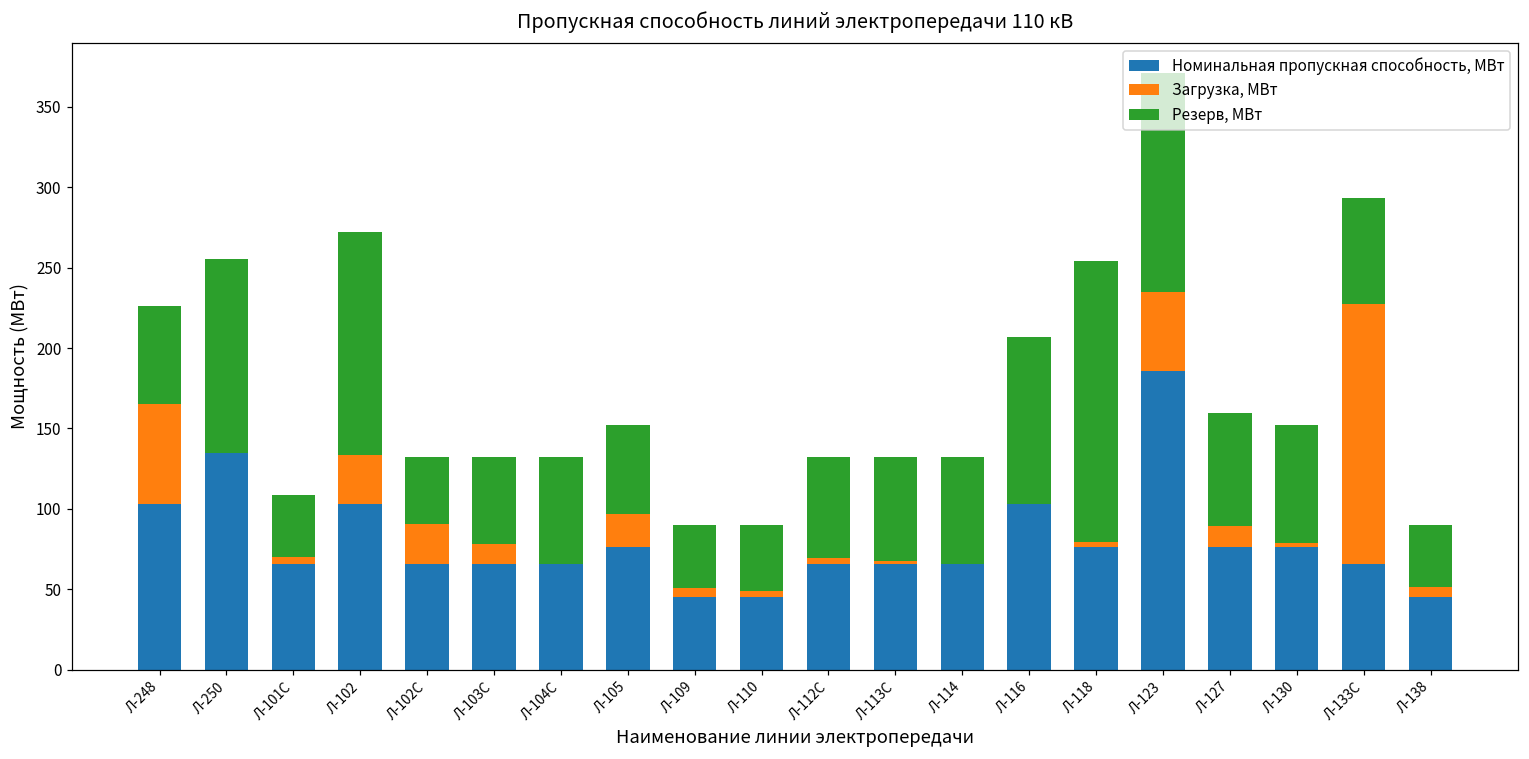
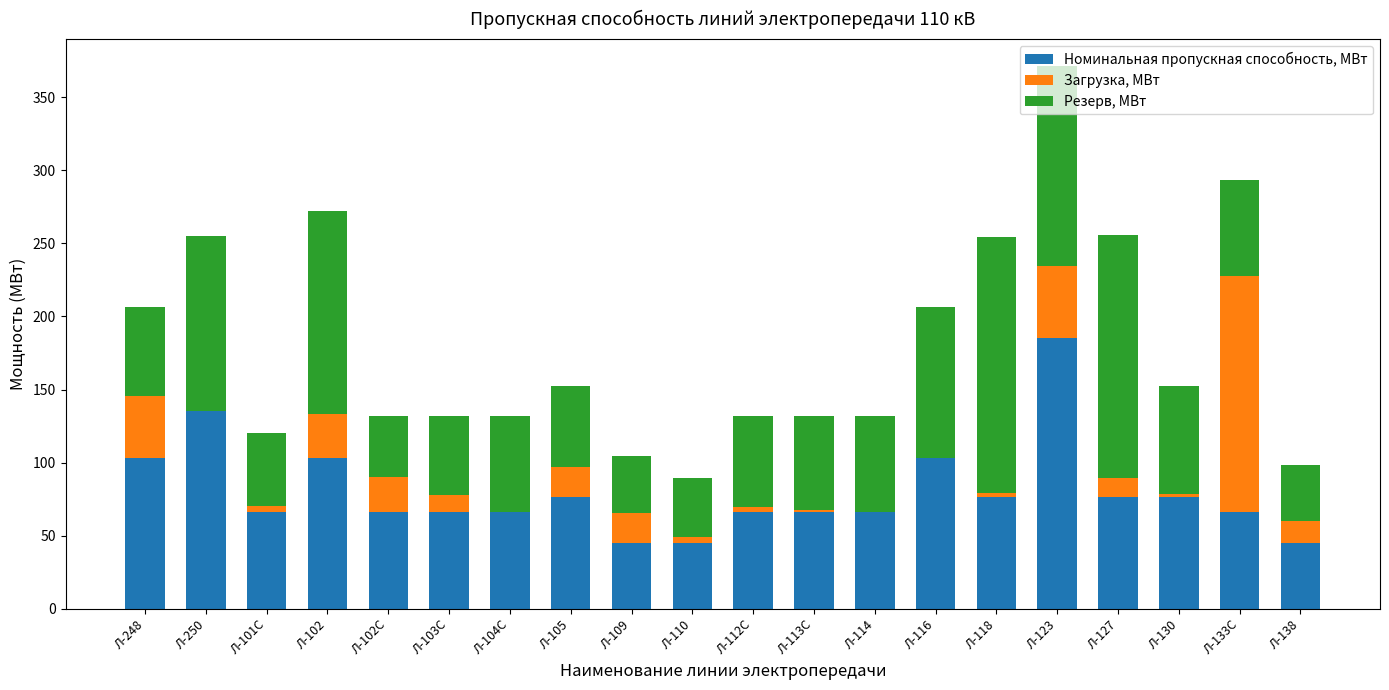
  {
    "Номинальная пропускная способность, МВт": {
      "Л-248": 103,
      "Л-250": 135,
      "Л-101С": 66,
      "Л-102": 103,
      "Л-102С": 66,
      "Л-103С": 66,
      "Л-104С": 66,
      "Л-105": 76,
      "Л-109": 45,
      "Л-110": 45,
      "Л-112С": 66,
      "Л-113С": 66,
      "Л-114": 66,
      "Л-116": 103,
      "Л-118": 76,
      "Л-123": 186,
      "Л-127": 76,
      "Л-130": 76,
      "Л-133С": 66,
      "Л-138": 45
    },
    "Загрузка, МВт": {
-     "Л-248": 62,
+     "Л-248": 42,
      "Л-250": 0,
      "Л-101С": 4,
      "Л-102": 30,
      "Л-102С": 24,
      "Л-103С": 12,
      "Л-104С": 0,
      "Л-105": 21,
-     "Л-109": 6,
+     "Л-109": 21,
      "Л-110": 4,
      "Л-112С": 4,
      "Л-114": 0,
      "Л-116": 0,
      "Л-118": 3,
      "Л-123": 49,
      "Л-127": 13,
      "Л-130": 2,
      "Л-133С": 162,
-     "Л-138": 7
+     "Л-138": 15
    },
    "Резерв, МВт": {
      "Л-248": 61,
      "Л-250": 120,
-     "Л-101С": 38,
+     "Л-101С": 50,
      "Л-102": 139,
      "Л-102С": 42,
      "Л-103С": 54,
      "Л-104С": 66,
      "Л-105": 56,
      "Л-109": 39,
      "Л-110": 41,
      "Л-112С": 62,
      "Л-113С": 64,
      "Л-114": 66,
      "Л-116": 103,
      "Л-118": 175,
-     "Л-127": 70,
+     "Л-127": 166,
      "Л-130": 74,
      "Л-133С": 66,
      "Л-138": 38
    }
  }
